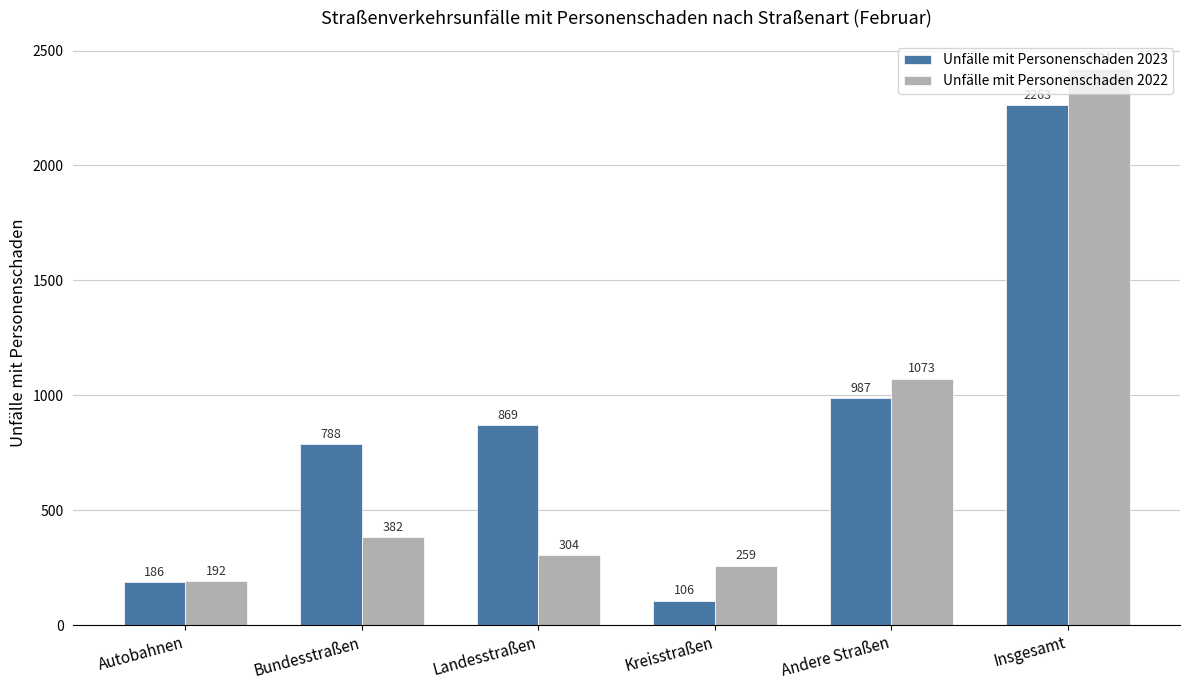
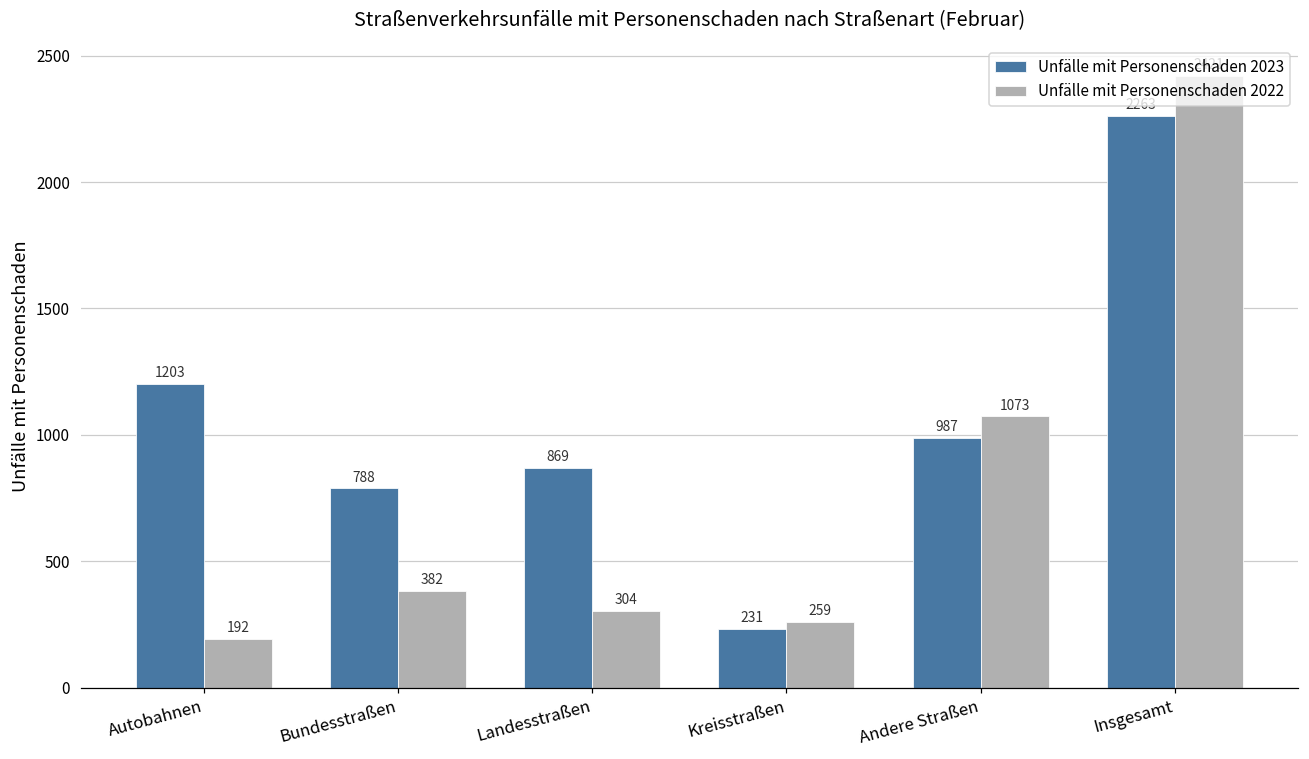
  {
    "Unfälle mit Personenschaden 2023": {
-     "Autobahnen": 186,
+     "Autobahnen": 1203,
      "Bundesstraßen": 788,
      "Landesstraßen": 869,
-     "Kreisstraßen": 106,
+     "Kreisstraßen": 231,
      "Andere Straßen": 987
    },
    "Unfälle mit Personenschaden 2022": {
      "Autobahnen": 192,
      "Bundesstraßen": 382,
      "Landesstraßen": 304,
      "Kreisstraßen": 259,
      "Andere Straßen": 1073
    }
  }
